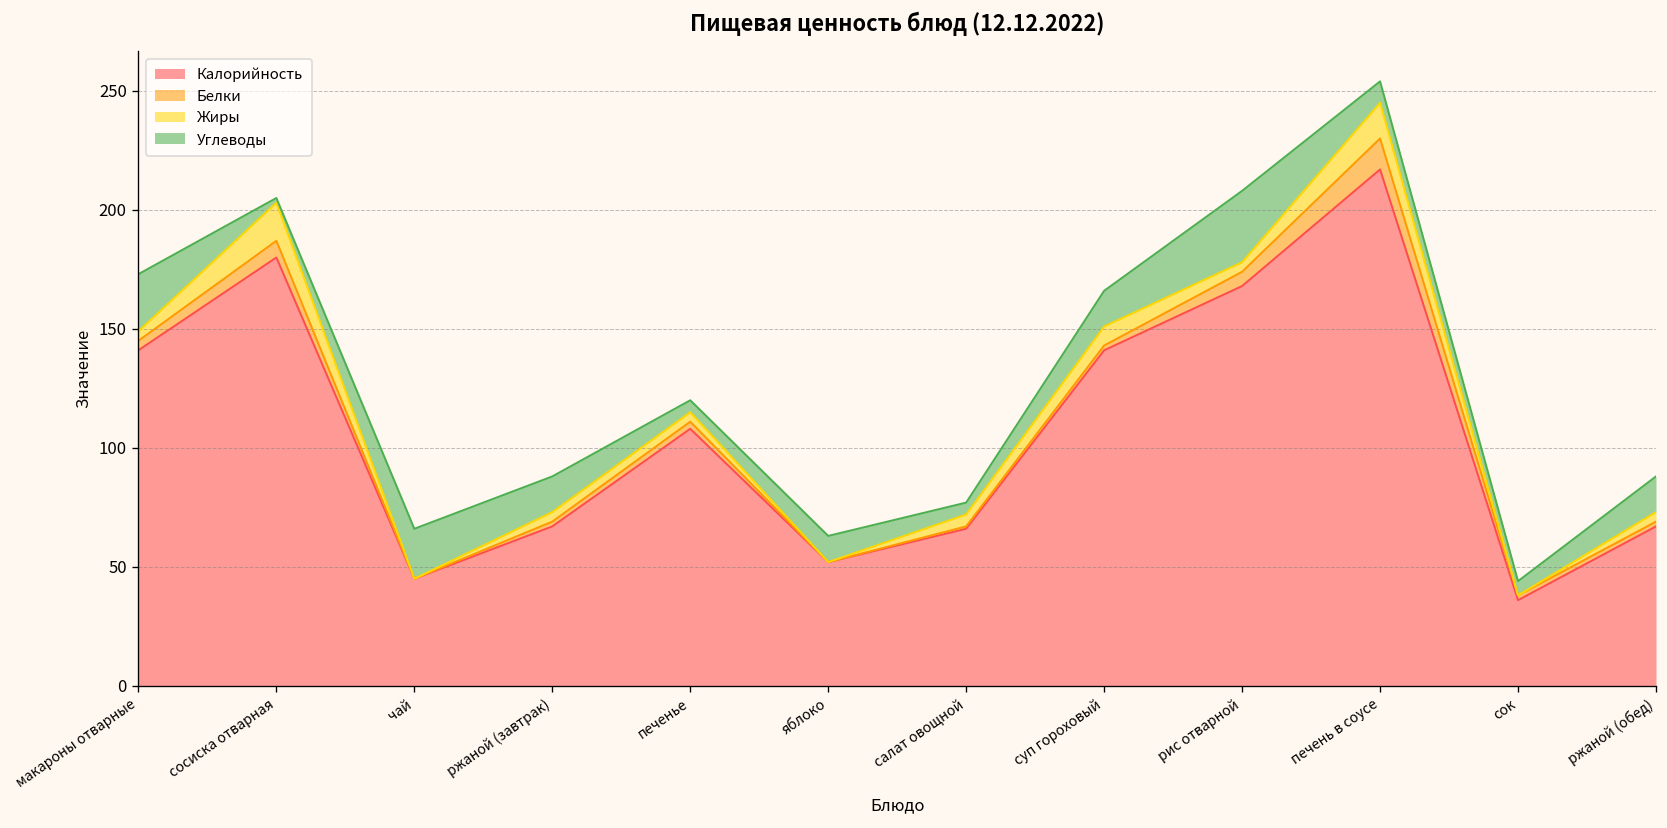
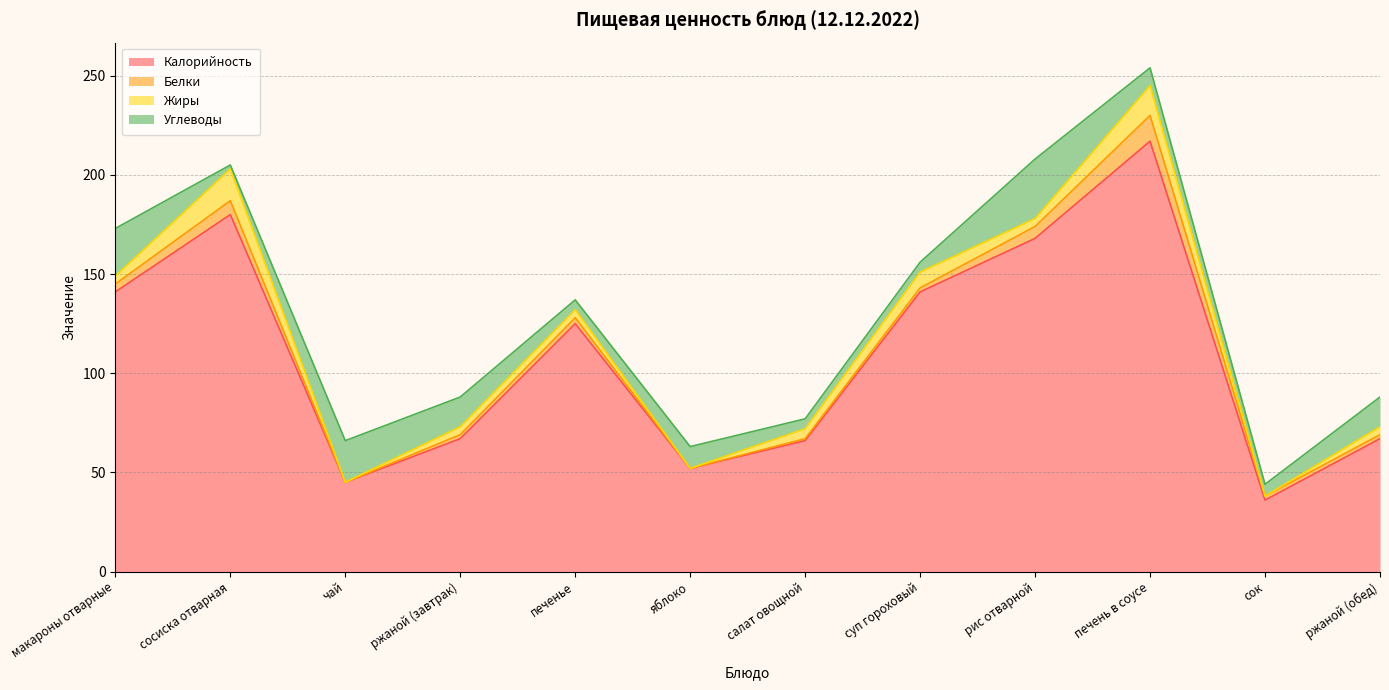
  {
    "Калорийность": {
      "макароны отварные": 141,
      "сосиска отварная": 180,
      "ржаной (завтрак)": 67,
-     "печенье": 108,
+     "печенье": 125,
      "суп гороховый": 141,
      "рис отварной": 168,
      "печень в соусе": 217,
      "сок": 36,
      "ржаной (обед)": 67
    },
    "Углеводы": {
      "макароны отварные": 24,
      "сосиска отварная": 2,
      "чай": 21,
      "ржаной (завтрак)": 15,
      "печенье": 5,
      "яблоко": 11,
      "салат овощной": 5,
-     "суп гороховый": 15,
+     "суп гороховый": 5,
      "рис отварной": 30,
      "печень в соусе": 9,
      "сок": 6,
      "ржаной (обед)": 15
    }
  }
